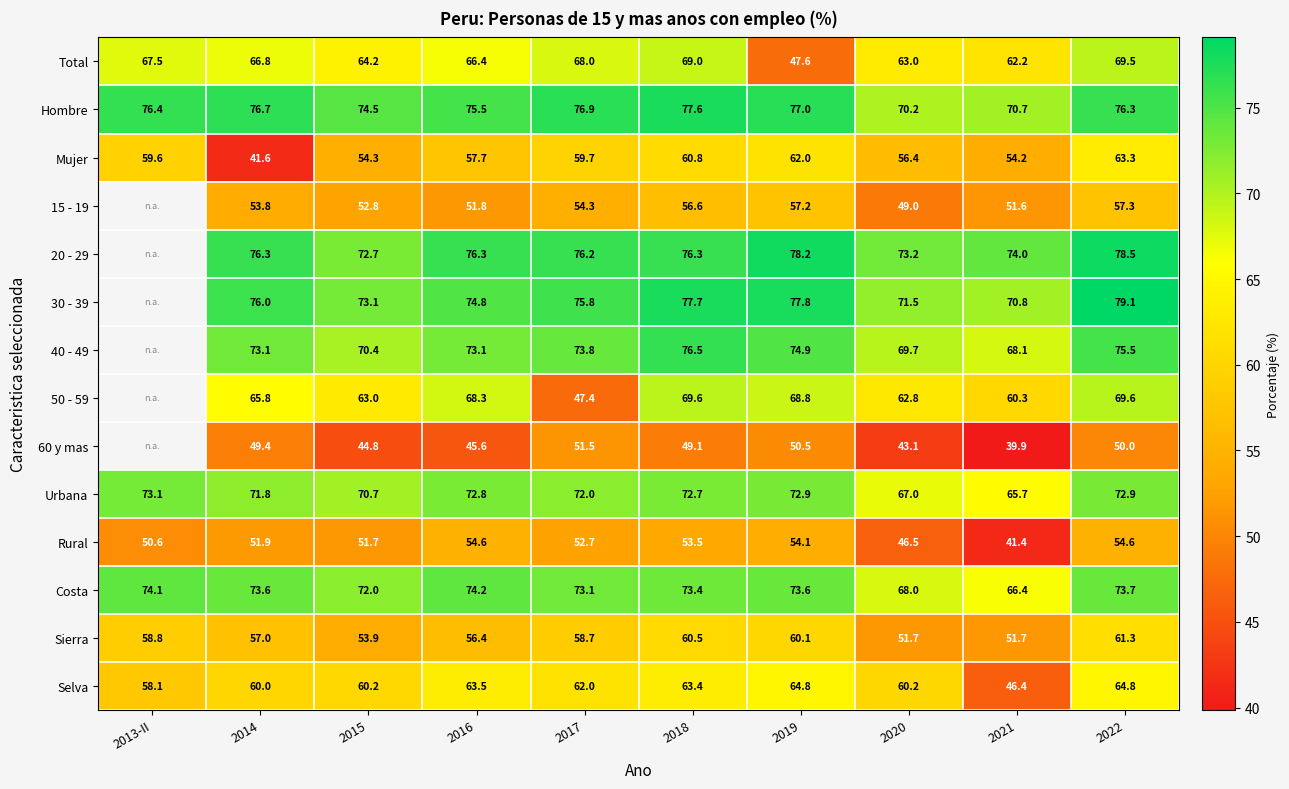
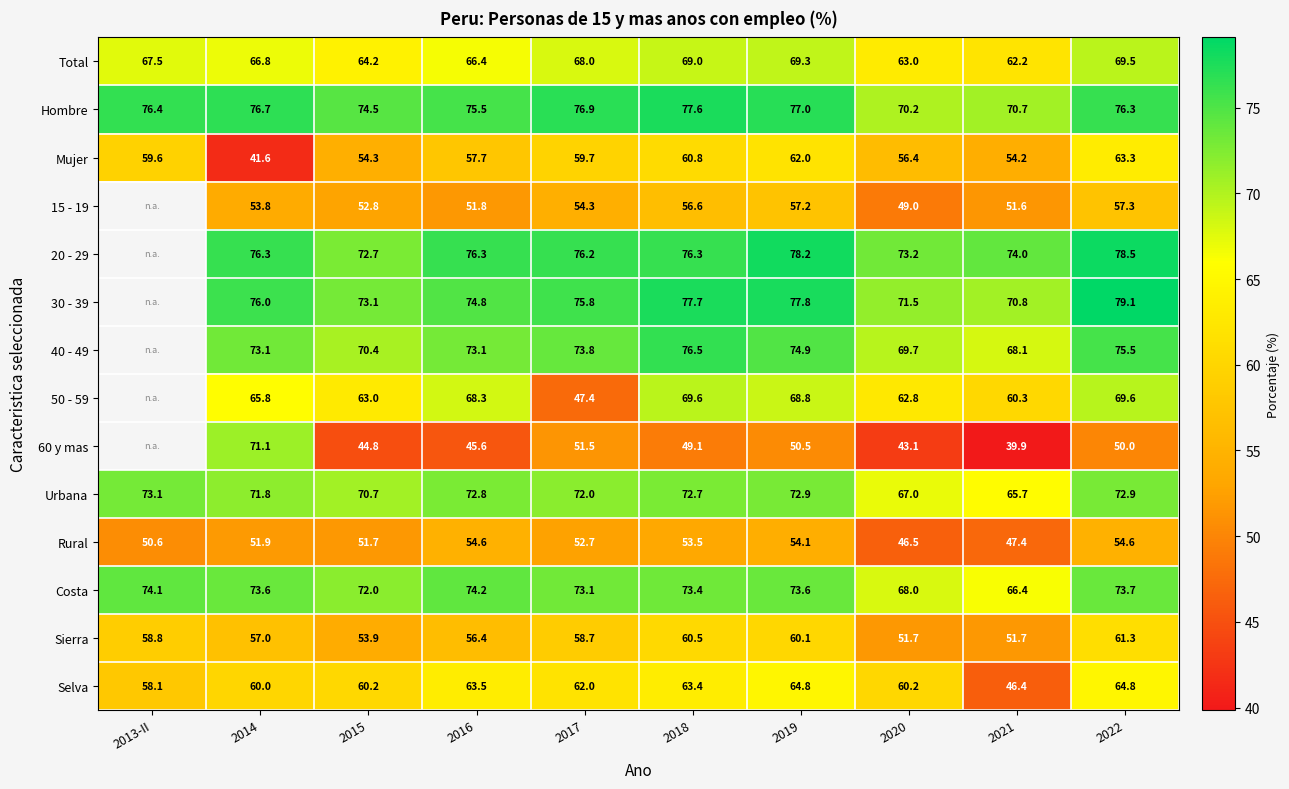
  {
    "Total": {
      "2013-II": 67.5,
      "2014": 66.8,
      "2015": 64.2,
      "2016": 66.4,
      "2017": 68.0,
      "2018": 69.0,
-     "2019": 47.6,
+     "2019": 69.3,
      "2020": 63.0,
      "2021": 62.2,
      "2022": 69.5
    },
    "Hombre": {
      "2013-II": 76.4,
      "2014": 76.7,
      "2015": 74.5,
      "2016": 75.5,
      "2017": 76.9,
      "2018": 77.6,
      "2019": 77.0,
      "2020": 70.2,
      "2021": 70.7,
      "2022": 76.3
    },
    "Mujer": {
      "2013-II": 59.6,
      "2014": 41.6,
      "2015": 54.3,
      "2016": 57.7,
      "2017": 59.7,
      "2018": 60.8,
      "2019": 62.0,
      "2020": 56.4,
      "2021": 54.2,
      "2022": 63.3
    },
    "15 - 19": {
      "2014": 53.8,
      "2015": 52.8,
      "2016": 51.8,
      "2017": 54.3,
      "2018": 56.6,
      "2019": 57.2,
      "2020": 49.0,
      "2021": 51.6,
      "2022": 57.3
    },
    "20 - 29": {
      "2014": 76.3,
      "2015": 72.7,
      "2016": 76.3,
      "2017": 76.2,
      "2018": 76.3,
      "2019": 78.2,
      "2020": 73.2,
      "2021": 74.0,
      "2022": 78.5
    },
    "30 - 39": {
      "2014": 76.0,
      "2015": 73.1,
      "2016": 74.8,
      "2017": 75.8,
      "2018": 77.7,
      "2019": 77.8,
      "2020": 71.5,
      "2021": 70.8,
      "2022": 79.1
    },
    "40 - 49": {
      "2014": 73.1,
      "2015": 70.4,
      "2016": 73.1,
      "2017": 73.8,
      "2018": 76.5,
      "2019": 74.9,
      "2020": 69.7,
      "2021": 68.1,
      "2022": 75.5
    },
    "50 - 59": {
      "2014": 65.8,
      "2015": 63.0,
      "2016": 68.3,
      "2017": 47.4,
      "2018": 69.6,
      "2019": 68.8,
      "2020": 62.8,
      "2021": 60.3,
      "2022": 69.6
    },
    "60 y mas": {
-     "2014": 49.4,
+     "2014": 71.1,
      "2015": 44.8,
      "2016": 45.6,
      "2017": 51.5,
      "2018": 49.1,
      "2019": 50.5,
      "2020": 43.1,
      "2021": 39.9,
      "2022": 50.0
    },
    "Urbana": {
      "2013-II": 73.1,
      "2014": 71.8,
      "2015": 70.7,
      "2016": 72.8,
      "2017": 72.0,
      "2018": 72.7,
      "2019": 72.9,
      "2020": 67.0,
      "2021": 65.7,
      "2022": 72.9
    },
    "Rural": {
      "2013-II": 50.6,
      "2014": 51.9,
      "2015": 51.7,
      "2016": 54.6,
      "2017": 52.7,
      "2018": 53.5,
      "2019": 54.1,
      "2020": 46.5,
-     "2021": 41.4,
+     "2021": 47.4,
      "2022": 54.6
    },
    "Costa": {
      "2013-II": 74.1,
      "2014": 73.6,
      "2015": 72.0,
      "2016": 74.2,
      "2017": 73.1,
      "2018": 73.4,
      "2019": 73.6,
      "2020": 68.0,
      "2021": 66.4,
      "2022": 73.7
    },
    "Sierra": {
      "2013-II": 58.8,
      "2014": 57.0,
      "2015": 53.9,
      "2016": 56.4,
      "2017": 58.7,
      "2018": 60.5,
      "2019": 60.1,
      "2020": 51.7,
      "2021": 51.7,
      "2022": 61.3
    },
    "Selva": {
      "2013-II": 58.1,
      "2014": 60.0,
      "2015": 60.2,
      "2016": 63.5,
      "2017": 62.0,
      "2018": 63.4,
      "2019": 64.8,
      "2020": 60.2,
      "2021": 46.4,
      "2022": 64.8
    }
  }
